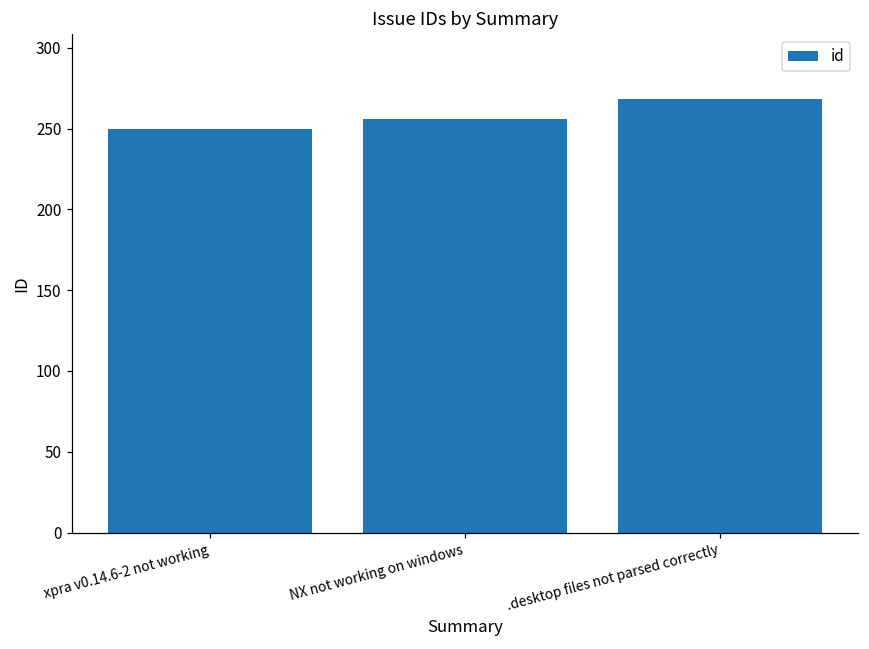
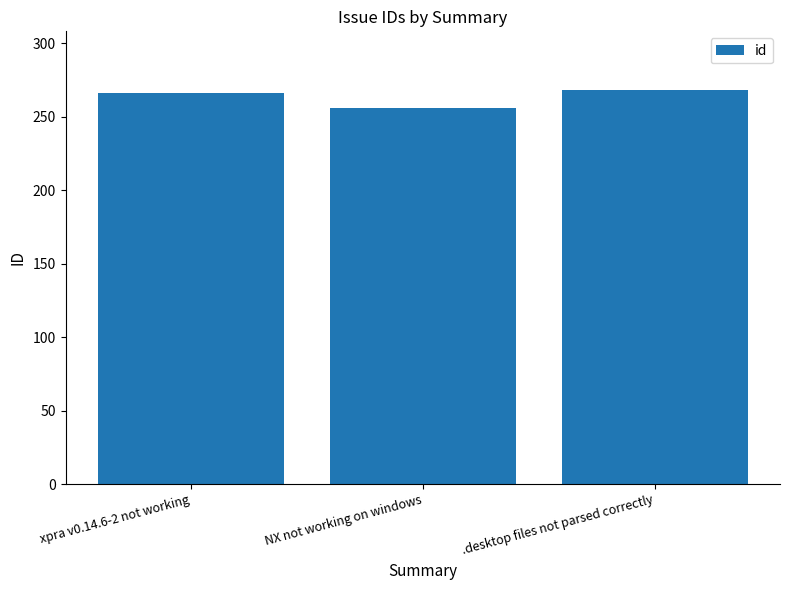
  {
-   "xpra v0.14.6-2 not working": 250,
+   "xpra v0.14.6-2 not working": 266,
    "NX not working on windows": 256,
    ".desktop files not parsed correctly": 268
  }
